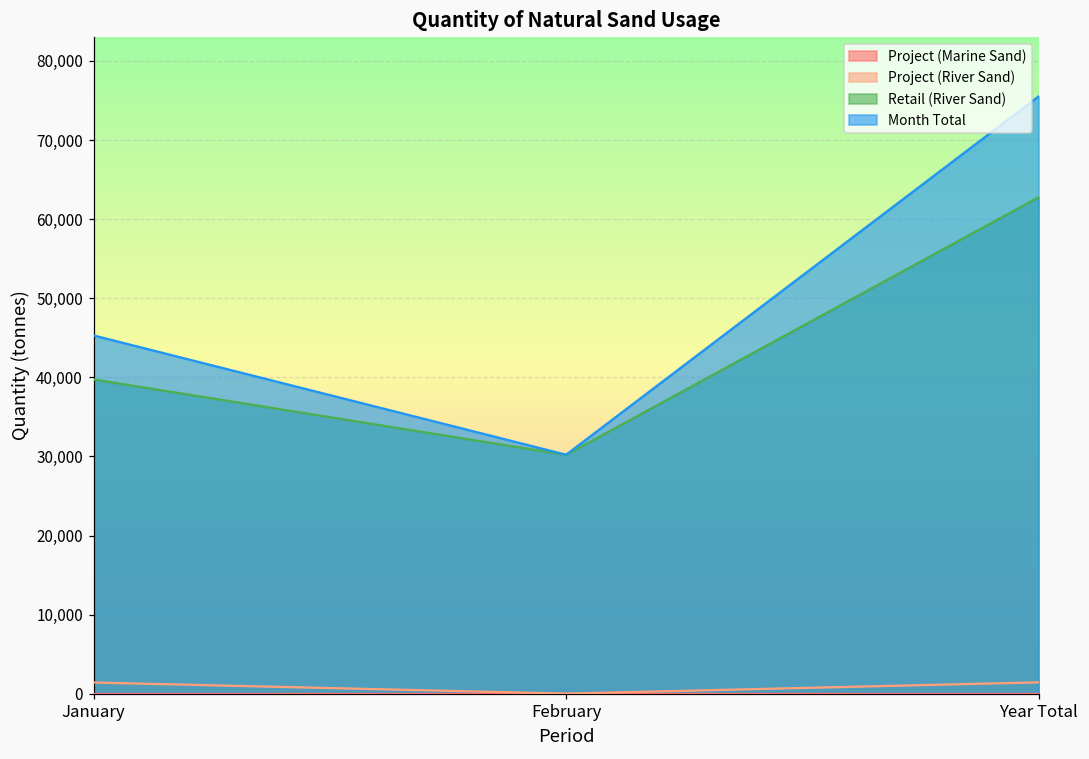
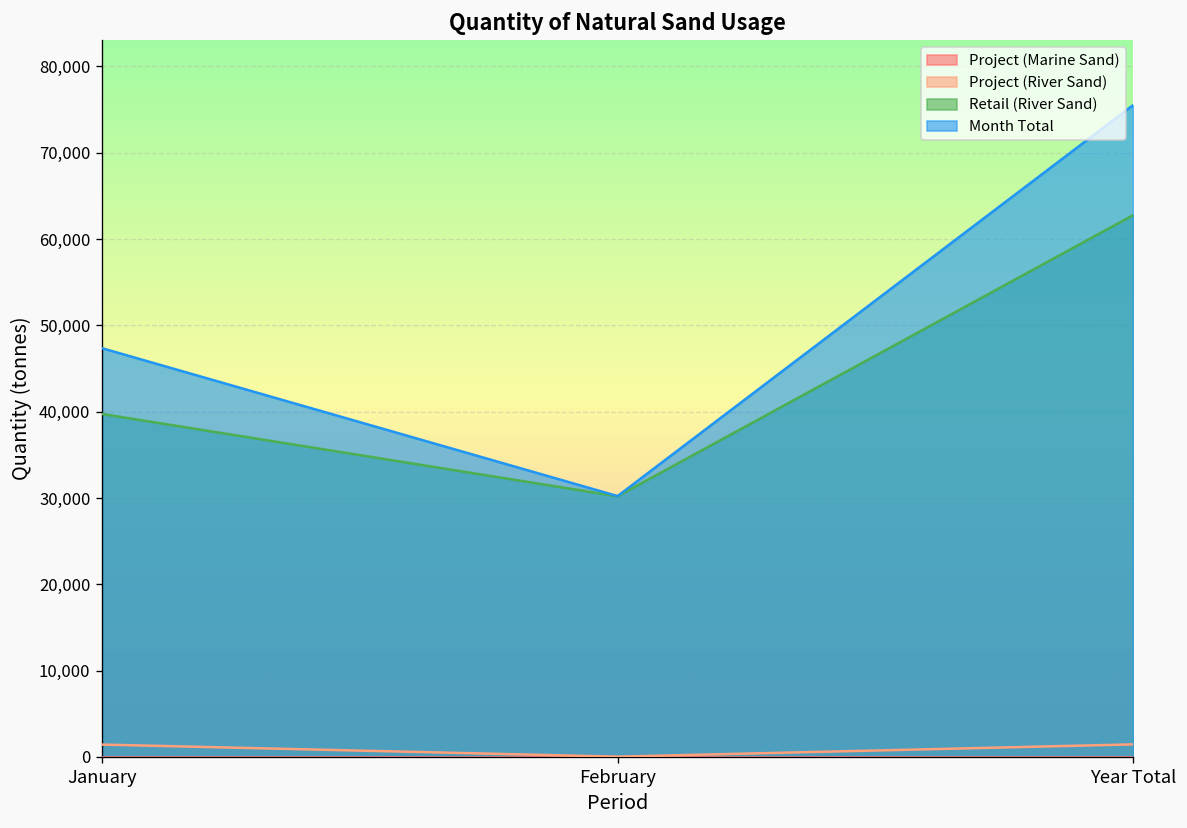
  {
    "Retail (River Sand)": {
      "January": "40,000",
      "Year Total": "63,000"
    },
    "Month Total": {
-     "January": "45,000",
+     "January": "47,000",
      "Year Total": "76,000"
    }
  }
